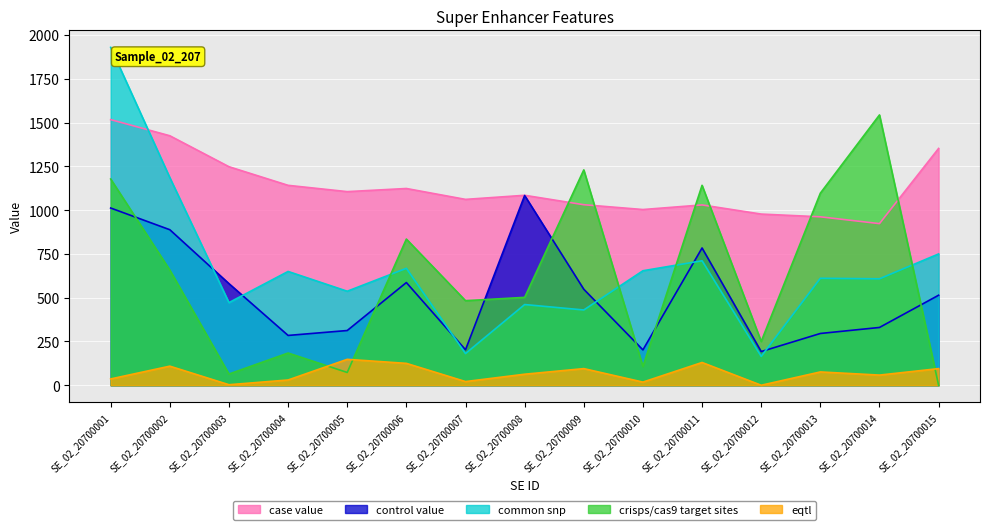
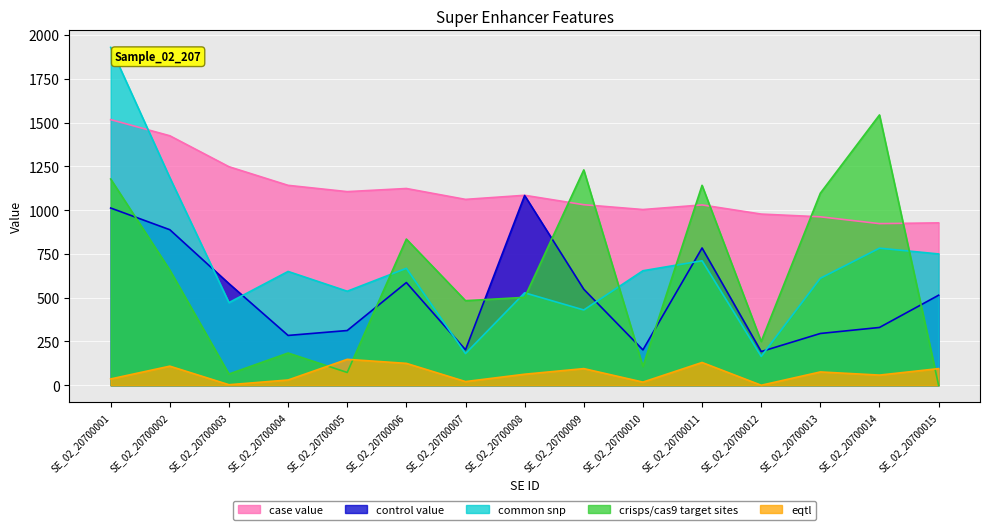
  {
    "case value": {
      "SE_02_20700001": 1520,
      "SE_02_20700002": 1430,
      "SE_02_20700003": 1250,
      "SE_02_20700004": 1140,
      "SE_02_20700005": 1110,
      "SE_02_20700006": 1120,
      "SE_02_20700007": 1060,
      "SE_02_20700009": 1030,
      "SE_02_20700010": 1000,
      "SE_02_20700011": 1030,
      "SE_02_20700012": 980,
      "SE_02_20700013": 960,
      "SE_02_20700014": 920,
-     "SE_02_20700015": 1350
+     "SE_02_20700015": 930
    },
    "control value": {
      "SE_02_20700001": 1010,
      "SE_02_20700002": 890,
      "SE_02_20700003": 580,
      "SE_02_20700004": 280,
      "SE_02_20700005": 310,
      "SE_02_20700006": 590,
      "SE_02_20700007": 200,
      "SE_02_20700009": 550,
      "SE_02_20700010": 200,
      "SE_02_20700011": 780,
      "SE_02_20700012": 190,
      "SE_02_20700013": 300,
      "SE_02_20700014": 330,
      "SE_02_20700015": 510
    },
    "common snp": {
      "SE_02_20700002": 1190,
      "SE_02_20700003": 470,
      "SE_02_20700004": 650,
      "SE_02_20700005": 540,
      "SE_02_20700006": 670,
      "SE_02_20700007": 180,
-     "SE_02_20700008": 460,
+     "SE_02_20700008": 530,
      "SE_02_20700009": 430,
      "SE_02_20700010": 650,
      "SE_02_20700011": 710,
      "SE_02_20700012": 170,
      "SE_02_20700013": 610,
-     "SE_02_20700014": 610,
+     "SE_02_20700014": 780,
      "SE_02_20700015": 750
    },
    "crisps/cas9 target sites": {
      "SE_02_20700001": 1180,
      "SE_02_20700002": 660,
      "SE_02_20700003": 60,
      "SE_02_20700004": 180,
      "SE_02_20700005": 70,
      "SE_02_20700006": 840,
      "SE_02_20700007": 480,
      "SE_02_20700008": 500,
      "SE_02_20700009": 1230,
      "SE_02_20700010": 110,
      "SE_02_20700011": 1140,
      "SE_02_20700012": 250,
      "SE_02_20700013": 1100,
      "SE_02_20700014": 1540,
      "SE_02_20700015": 0
    },
    "eqtl": {
      "SE_02_20700001": 40,
      "SE_02_20700002": 110,
      "SE_02_20700003": 0,
      "SE_02_20700004": 30,
      "SE_02_20700005": 150,
      "SE_02_20700006": 130,
      "SE_02_20700007": 20,
      "SE_02_20700008": 60,
      "SE_02_20700009": 100,
      "SE_02_20700010": 20,
      "SE_02_20700011": 130,
      "SE_02_20700012": 0,
      "SE_02_20700013": 80,
      "SE_02_20700014": 60,
      "SE_02_20700015": 100
    }
  }
